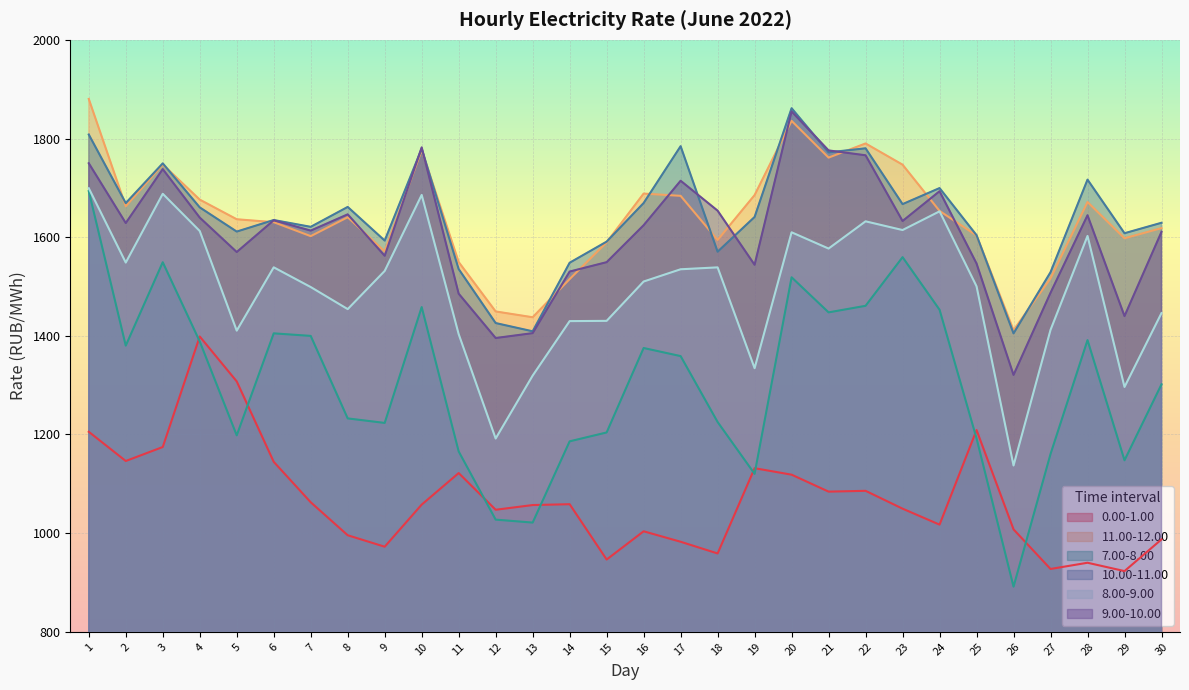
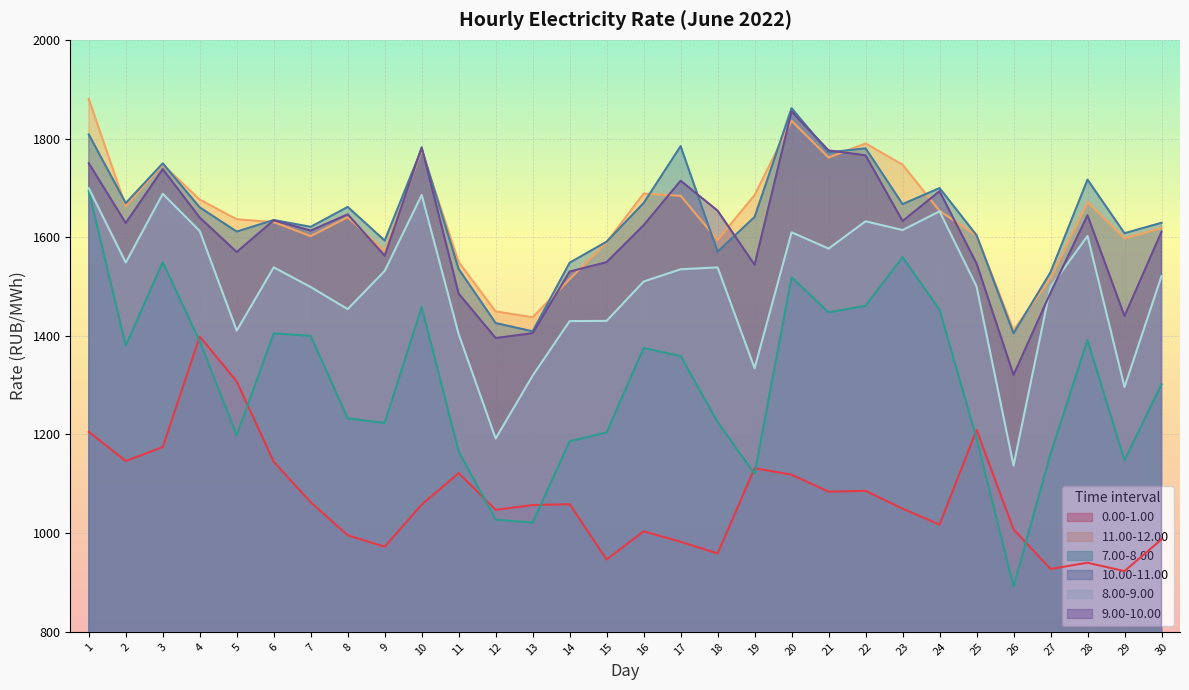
  {
    "0.00-1.00": {
      "1": 1210,
      "2": 1150,
      "3": 1170,
      "4": 1400,
      "5": 1310,
      "6": 1140,
      "7": 1060,
      "8": 1000,
      "9": 970,
      "10": 1060,
      "11": 1120,
      "12": 1050,
      "13": 1060,
      "14": 1060,
      "15": 950,
      "16": 1000,
      "17": 980,
      "18": 960,
      "19": 1130,
      "20": 1120,
      "21": 1080,
      "22": 1090,
      "23": 1050,
      "24": 1020,
      "25": 1210,
      "26": 1010,
      "27": 930
    },
    "11.00-12.00": {
      "1": 1880,
      "2": 1660,
      "4": 1680,
      "5": 1640,
      "7": 1600,
      "8": 1640,
      "9": 1570,
      "11": 1550,
      "12": 1450,
      "13": 1440,
      "14": 1520,
      "16": 1690,
      "17": 1680,
      "18": 1590,
      "19": 1690,
      "20": 1840,
      "21": 1760,
      "22": 1790,
      "23": 1750,
      "26": 1410,
      "27": 1520,
      "28": 1670,
      "29": 1600,
      "30": 1620
    },
    "8.00-9.00": {
      "1": 1700,
      "2": 1550,
      "3": 1690,
      "4": 1610,
      "5": 1410,
      "6": 1540,
      "7": 1500,
      "8": 1450,
      "9": 1530,
      "10": 1690,
      "11": 1400,
      "12": 1190,
      "13": 1320,
      "14": 1430,
      "15": 1430,
      "16": 1510,
      "17": 1530,
      "18": 1540,
      "19": 1330,
      "20": 1610,
      "21": 1580,
      "22": 1630,
      "23": 1610,
      "25": 1500,
      "26": 1140,
-     "27": 1410,
+     "27": 1500,
      "28": 1600,
      "29": 1300,
-     "30": 1450
+     "30": 1520
    }
  }
